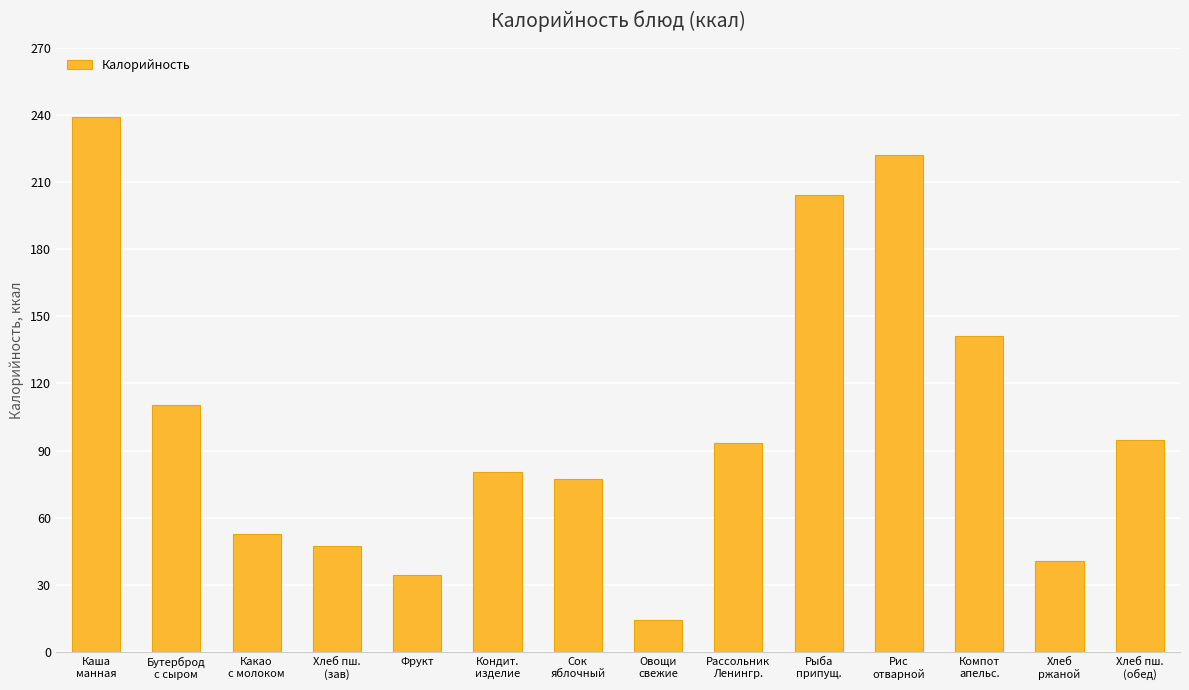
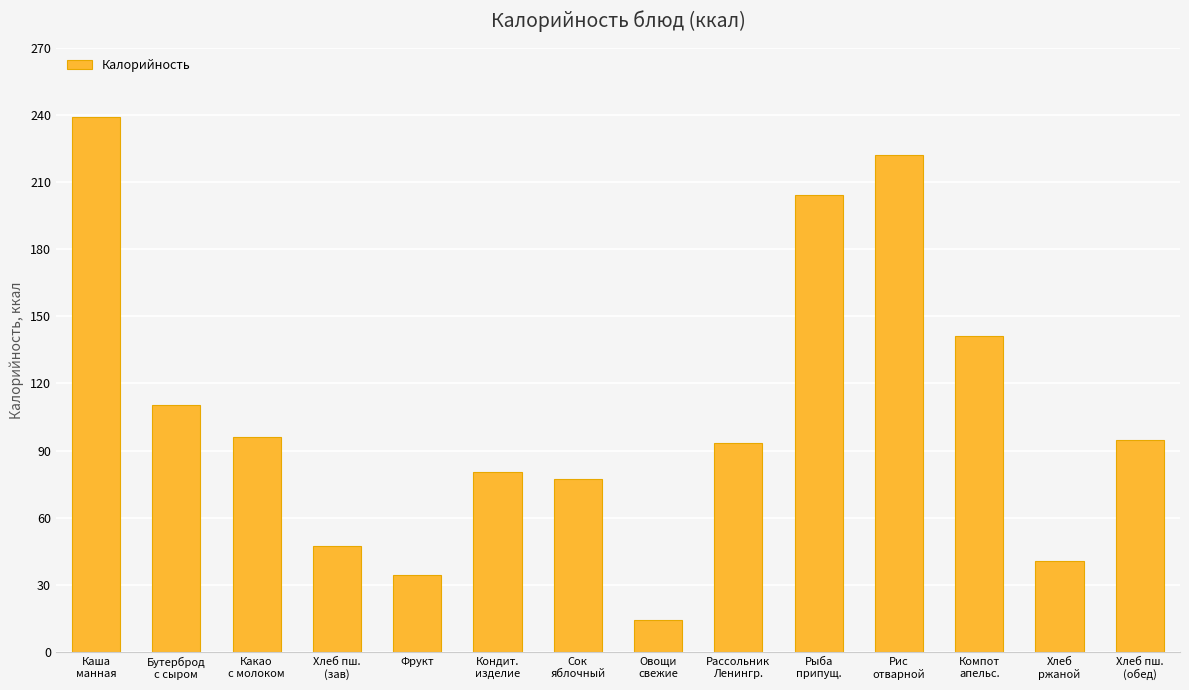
  {
    "Каша манная": 239,
    "Бутерброд с сыром": 110,
-   "Какао с молоком": 53,
+   "Какао с молоком": 96,
    "Хлеб пш. (зав)": 47,
    "Фрукт": 34,
    "Кондит. изделие": 81,
    "Сок яблочный": 77,
    "Овощи свежие": 14,
    "Рассольник Ленингр.": 94,
    "Рыба припущ.": 204,
    "Рис отварной": 222,
    "Компот апельс.": 141,
    "Хлеб ржаной": 41,
    "Хлеб пш. (обед)": 95
  }
